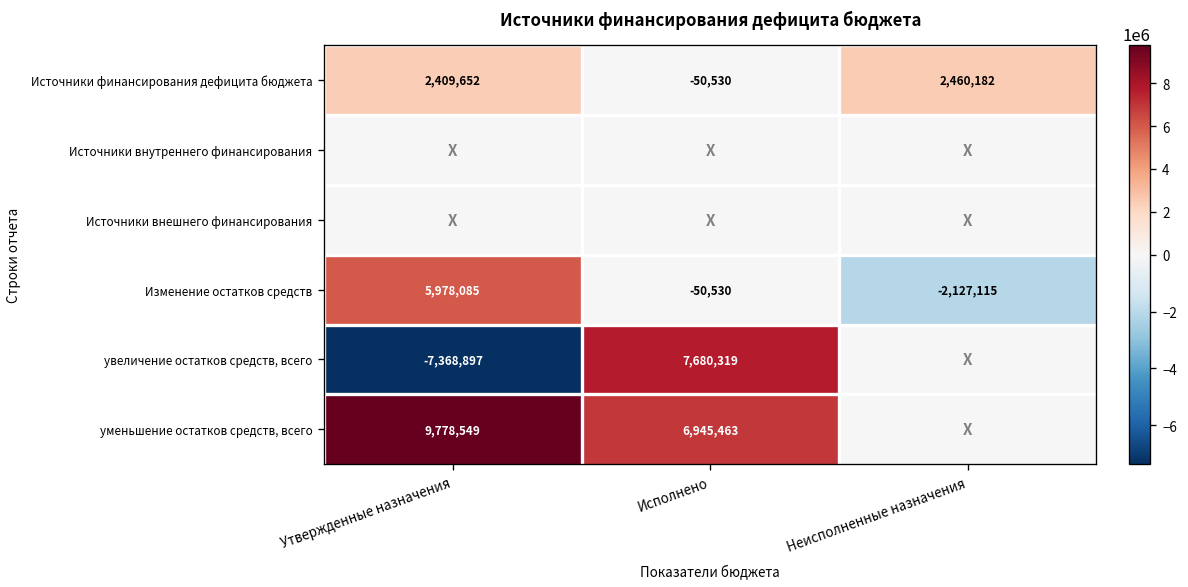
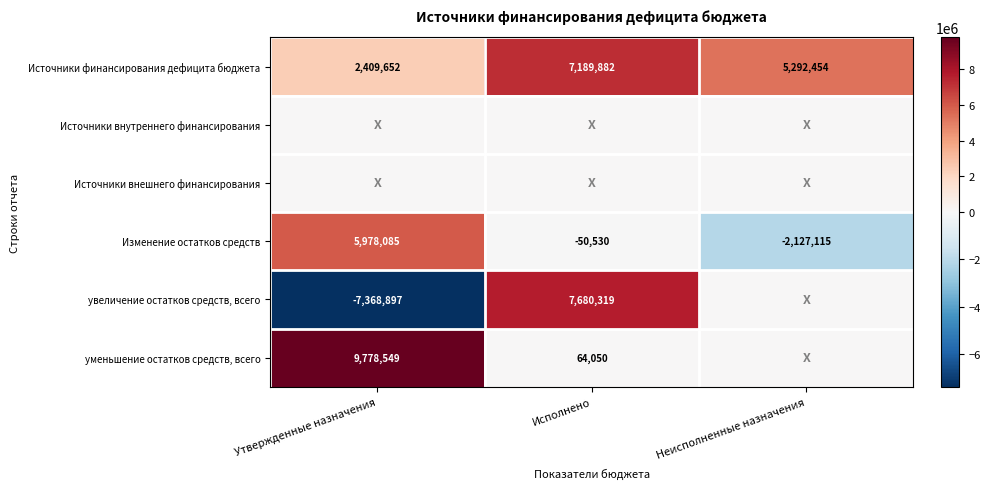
  {
    "Источники финансирования дефицита бюджета": {
      "Утвержденные назначения": "2,409,652",
-     "Исполнено": "-50,530",
-     "Неисполненные назначения": "2,460,182"
+     "Исполнено": "7,189,882",
+     "Неисполненные назначения": "5,292,454"
    },
    "Изменение остатков средств": {
      "Утвержденные назначения": "5,978,085",
      "Исполнено": "-50,530",
      "Неисполненные назначения": "-2,127,115"
    },
    "увеличение остатков средств, всего": {
      "Утвержденные назначения": "-7,368,897",
      "Исполнено": "7,680,319"
    },
    "уменьшение остатков средств, всего": {
      "Утвержденные назначения": "9,778,549",
-     "Исполнено": "6,945,463"
+     "Исполнено": "64,050"
    }
  }
